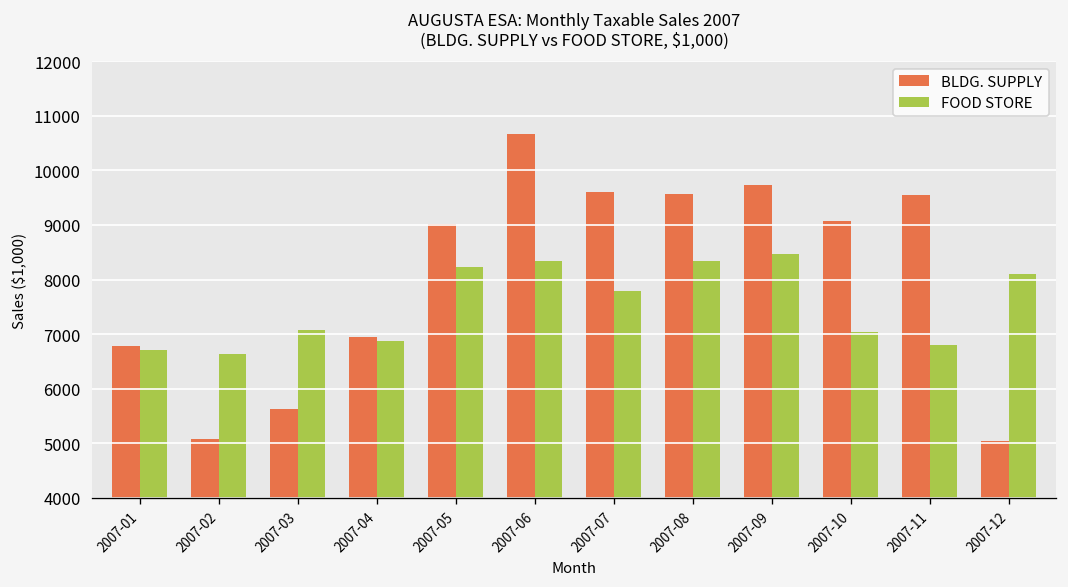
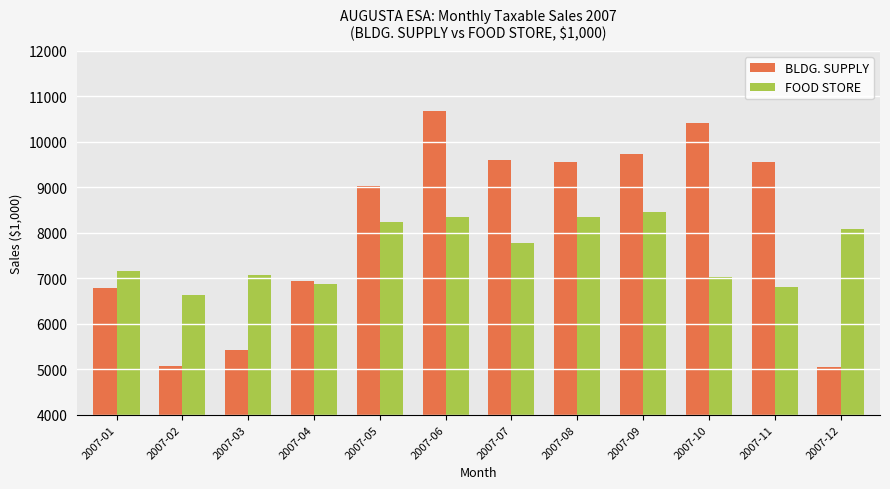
  {
    "BLDG. SUPPLY": {
      "2007-01": 6800,
      "2007-02": 5100,
-     "2007-03": 5600,
+     "2007-03": 5400,
      "2007-04": 6900,
      "2007-05": 9000,
      "2007-06": 10700,
      "2007-07": 9600,
      "2007-08": 9600,
      "2007-09": 9700,
-     "2007-10": 9100,
+     "2007-10": 10400,
      "2007-11": 9600,
      "2007-12": 5000
    },
    "FOOD STORE": {
-     "2007-01": 6700,
+     "2007-01": 7200,
      "2007-02": 6600,
      "2007-03": 7100,
      "2007-04": 6900,
      "2007-05": 8200,
      "2007-06": 8300,
      "2007-07": 7800,
      "2007-08": 8300,
      "2007-09": 8500,
      "2007-10": 7000,
      "2007-11": 6800,
      "2007-12": 8100
    }
  }
